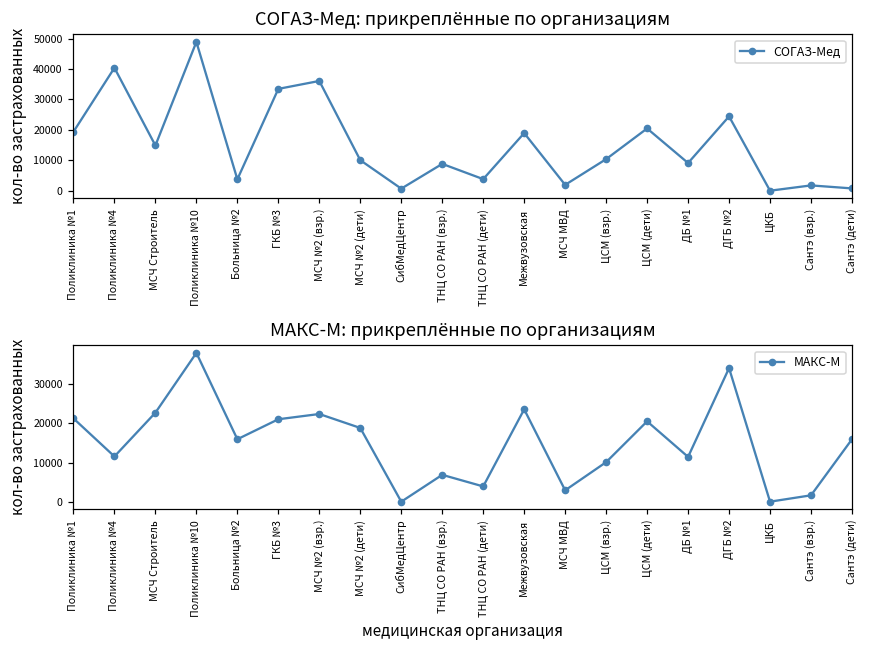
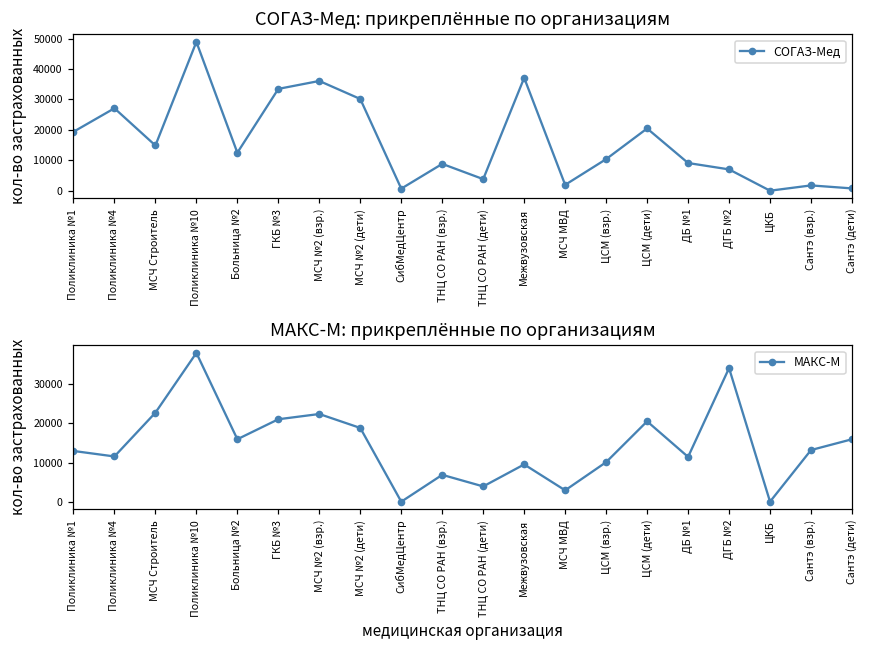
  {
    "СОГАЗ-Мед: прикреплённые по организациям": {
      "Поликлиника №1": 19000,
-     "Поликлиника №4": 40000,
+     "Поликлиника №4": 27000,
      "МСЧ Строитель": 15000,
      "Поликлиника №10": 49000,
-     "Больница №2": 4000,
+     "Больница №2": 12000,
      "ГКБ №3": 33000,
      "МСЧ №2 (взр.)": 36000,
-     "МСЧ №2 (дети)": 10000,
+     "МСЧ №2 (дети)": 30000,
      "СибМедЦентр": 1000,
      "ТНЦ СО РАН (взр.)": 9000,
      "ТНЦ СО РАН (дети)": 4000,
-     "Межвузовская": 19000,
+     "Межвузовская": 37000,
      "МСЧ МВД": 2000,
      "ЦСМ (взр.)": 10000,
      "ЦСМ (дети)": 20000,
      "ДБ №1": 9000,
-     "ДГБ №2": 24000,
+     "ДГБ №2": 7000,
      "ЦКБ": 0,
      "Сантэ (взр.)": 2000,
      "Сантэ (дети)": 1000
    },
    "МАКС-М: прикреплённые по организациям": {
-     "Поликлиника №1": 21000,
+     "Поликлиника №1": 13000,
      "Поликлиника №4": 12000,
      "МСЧ Строитель": 23000,
      "Поликлиника №10": 38000,
      "Больница №2": 16000,
      "ГКБ №3": 21000,
      "МСЧ №2 (взр.)": 22000,
      "МСЧ №2 (дети)": 19000,
      "СибМедЦентр": 0,
      "ТНЦ СО РАН (взр.)": 7000,
      "ТНЦ СО РАН (дети)": 4000,
-     "Межвузовская": 24000,
+     "Межвузовская": 10000,
      "МСЧ МВД": 3000,
      "ЦСМ (взр.)": 10000,
      "ЦСМ (дети)": 21000,
      "ДБ №1": 11000,
      "ДГБ №2": 34000,
      "ЦКБ": 0,
-     "Сантэ (взр.)": 2000,
+     "Сантэ (взр.)": 13000,
      "Сантэ (дети)": 16000
    }
  }
